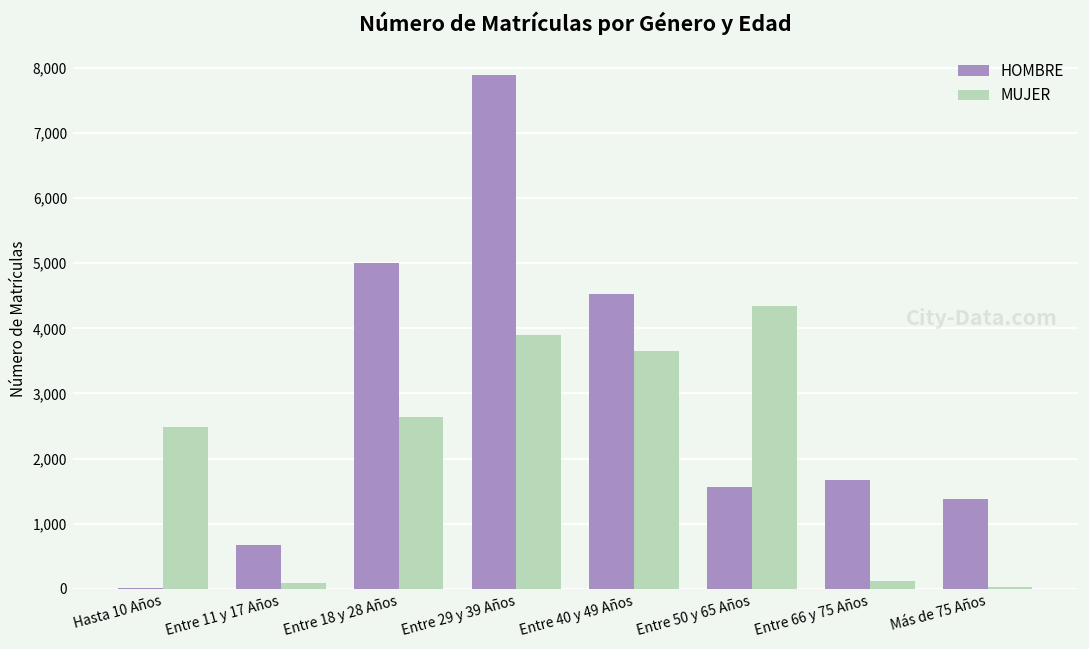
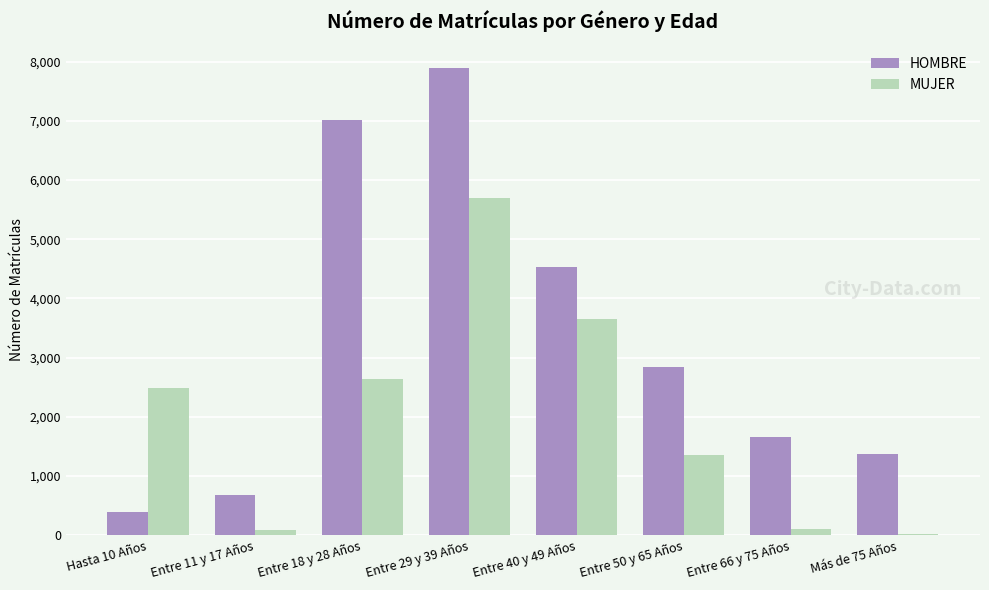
  {
    "HOMBRE": {
-     "Hasta 10 Años": "0",
+     "Hasta 10 Años": "400",
      "Entre 11 y 17 Años": "700",
-     "Entre 18 y 28 Años": "5,000",
+     "Entre 18 y 28 Años": "7,000",
      "Entre 29 y 39 Años": "7,900",
      "Entre 40 y 49 Años": "4,500",
-     "Entre 50 y 65 Años": "1,600",
+     "Entre 50 y 65 Años": "2,800",
      "Entre 66 y 75 Años": "1,700",
      "Más de 75 Años": "1,400"
    },
    "MUJER": {
      "Hasta 10 Años": "2,500",
      "Entre 11 y 17 Años": "100",
      "Entre 18 y 28 Años": "2,600",
-     "Entre 29 y 39 Años": "3,900",
+     "Entre 29 y 39 Años": "5,700",
      "Entre 40 y 49 Años": "3,700",
-     "Entre 50 y 65 Años": "4,400",
+     "Entre 50 y 65 Años": "1,400",
      "Entre 66 y 75 Años": "100"
    }
  }
